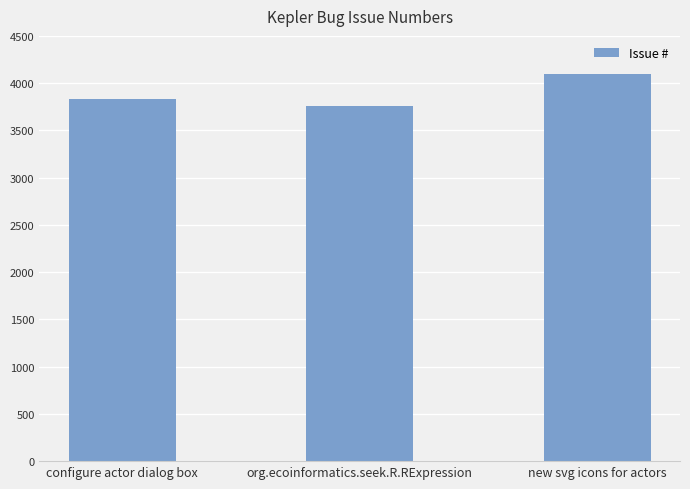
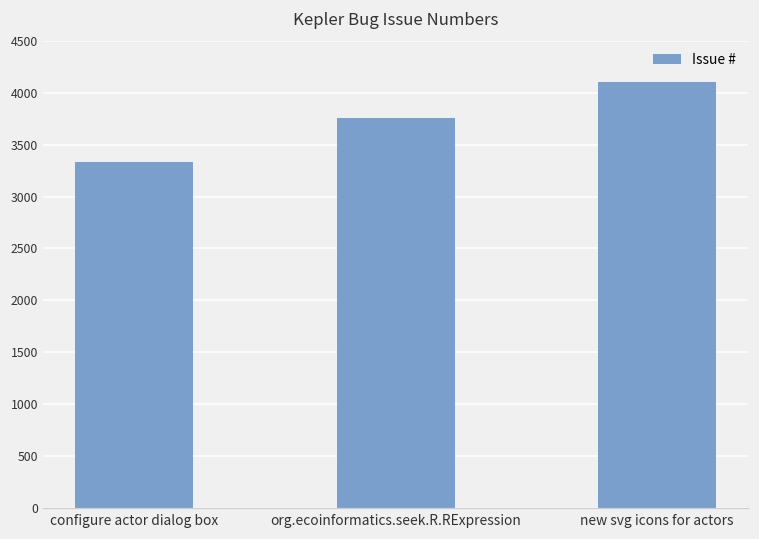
  {
-   "configure actor dialog box": 3800,
+   "configure actor dialog box": 3300,
    "org.ecoinformatics.seek.R.RExpression": 3800,
    "new svg icons for actors": 4100
  }
